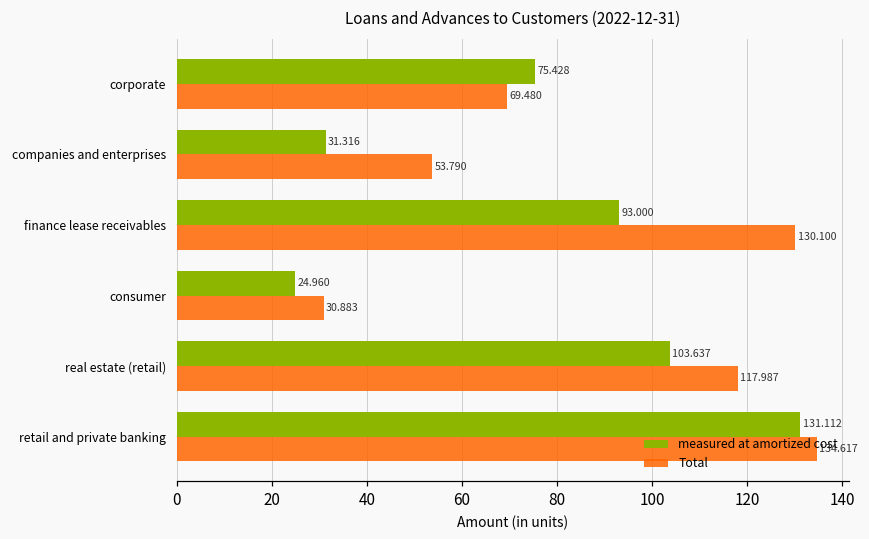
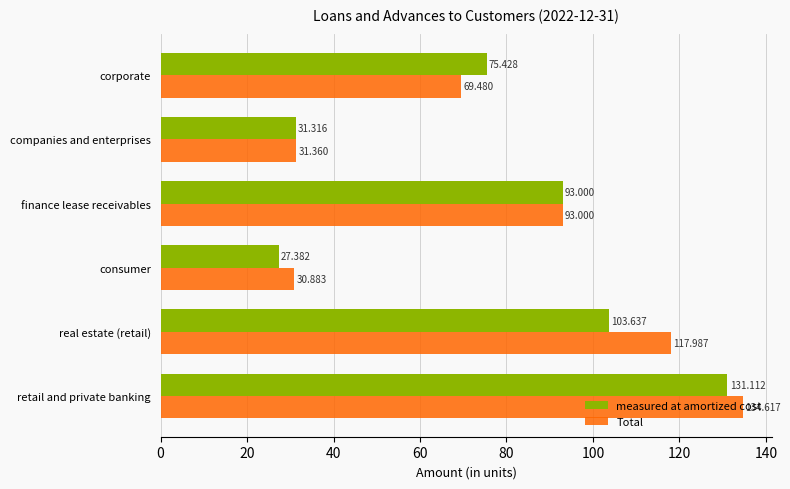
  {
    "measured at amortized cost": {
      "corporate": 75.428,
      "companies and enterprises": 31.316,
      "finance lease receivables": 93.000,
-     "consumer": 24.960,
+     "consumer": 27.382,
      "real estate (retail)": 103.637,
      "retail and private banking": 131.112
    },
    "Total": {
      "corporate": 69.480,
-     "companies and enterprises": 53.790,
-     "finance lease receivables": 130.100,
+     "companies and enterprises": 31.360,
+     "finance lease receivables": 93.000,
      "consumer": 30.883,
      "real estate (retail)": 117.987,
      "retail and private banking": 134.617
    }
  }
